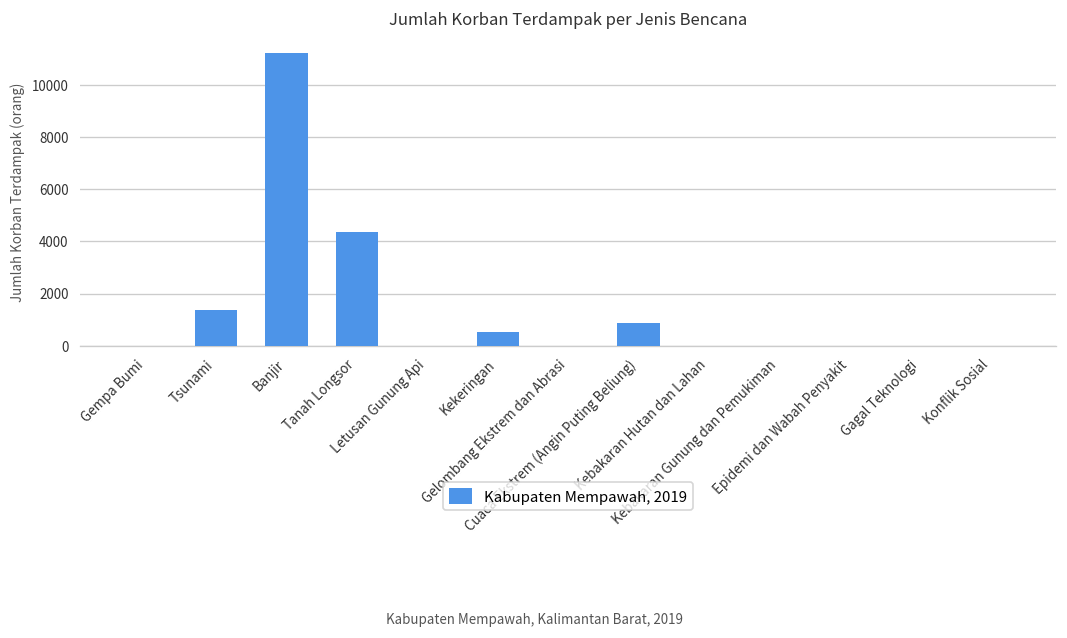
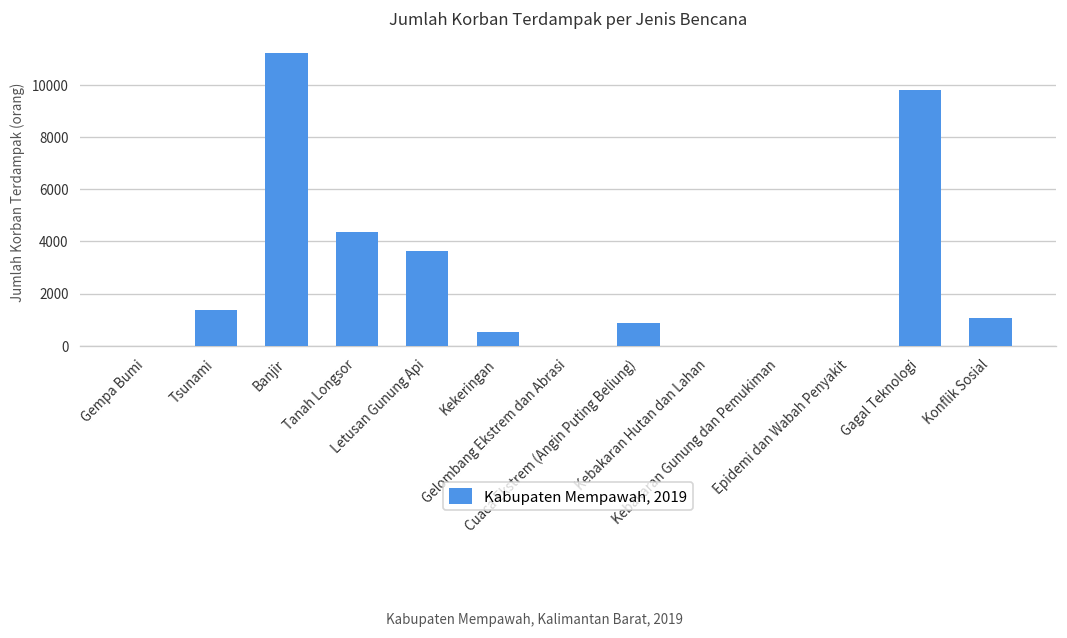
  {
    "Gempa Bumi": 0,
    "Tsunami": 1400,
    "Banjir": 11200,
    "Tanah Longsor": 4400,
-   "Letusan Gunung Api": 0,
+   "Letusan Gunung Api": 3600,
    "Kekeringan": 500,
    "Gelombang Ekstrem dan Abrasi": 0,
    "Cuaca Ekstrem (Angin Puting Beliung)": 900,
    "Kebakaran Hutan dan Lahan": 0,
    "Kebakaran Gunung dan Pemukiman": 0,
    "Epidemi dan Wabah Penyakit": 0,
-   "Gagal Teknologi": 0,
-   "Konflik Sosial": 0
+   "Gagal Teknologi": 9800,
+   "Konflik Sosial": 1100
  }
